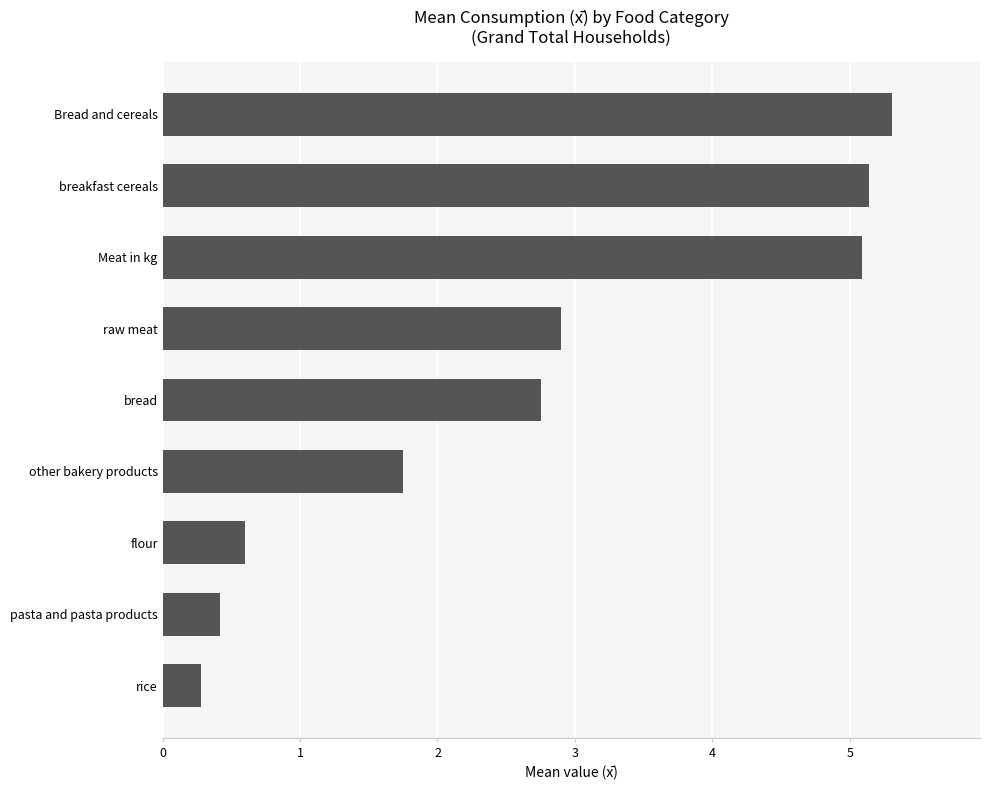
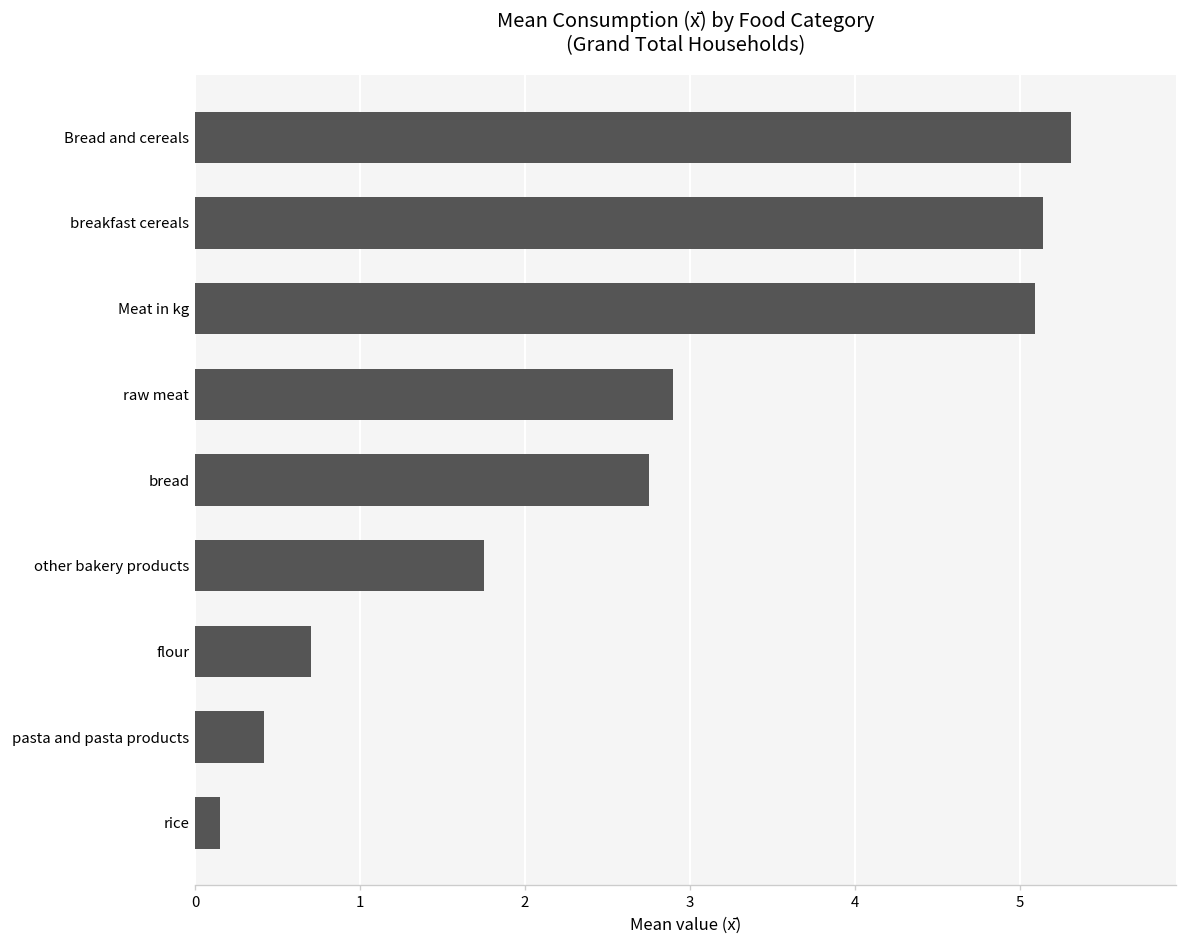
  {
    "Bread and cereals": 5.31,
    "breakfast cereals": 5.14,
    "Meat in kg": 5.09,
    "raw meat": 2.90,
    "bread": 2.75,
    "other bakery products": 1.75,
-   "flour": 0.6,
+   "flour": 0.7,
    "pasta and pasta products": 0.42,
-   "rice": 0.28
+   "rice": 0.15
  }
